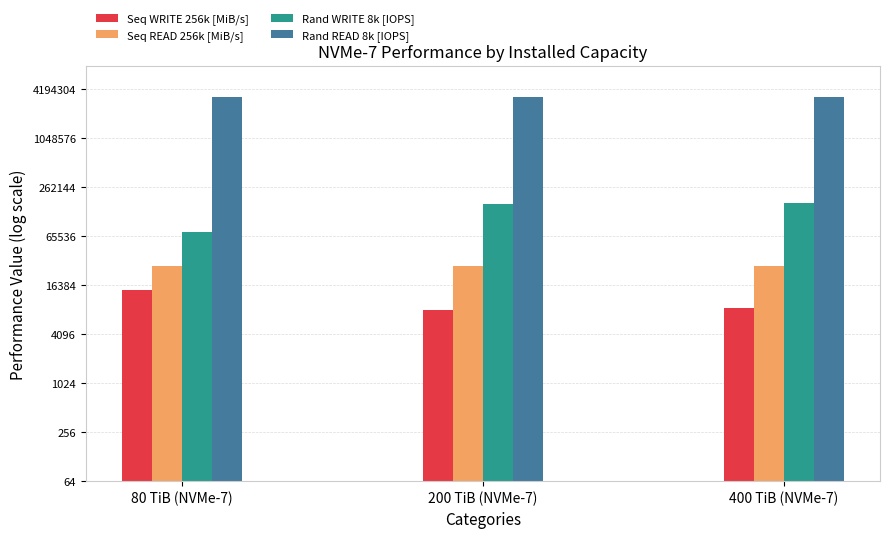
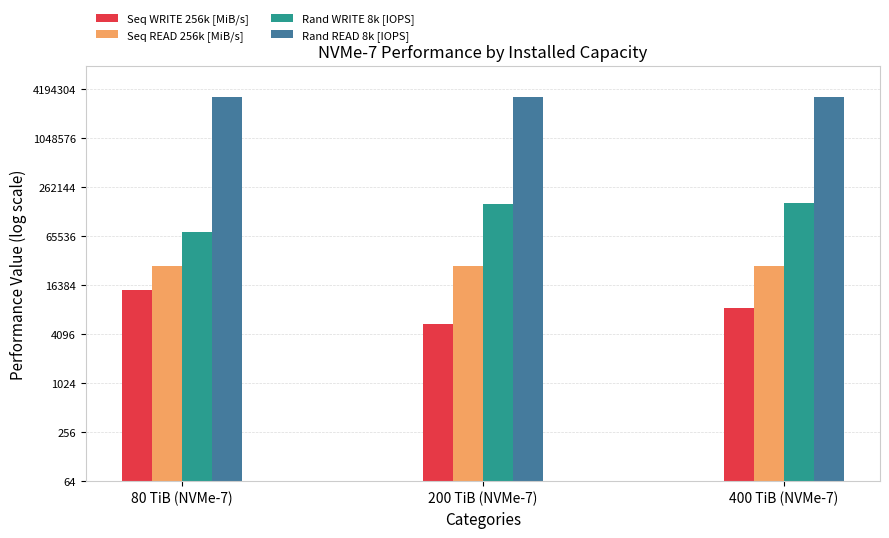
  {
    "Seq WRITE 256k [MiB/s]": {
      "80 TiB (NVMe-7)": 14000,
-     "200 TiB (NVMe-7)": 8000,
+     "200 TiB (NVMe-7)": 5000,
      "400 TiB (NVMe-7)": 9000
    },
    "Seq READ 256k [MiB/s]": {
      "80 TiB (NVMe-7)": 28000,
      "200 TiB (NVMe-7)": 28000,
      "400 TiB (NVMe-7)": 28000
    }
  }
